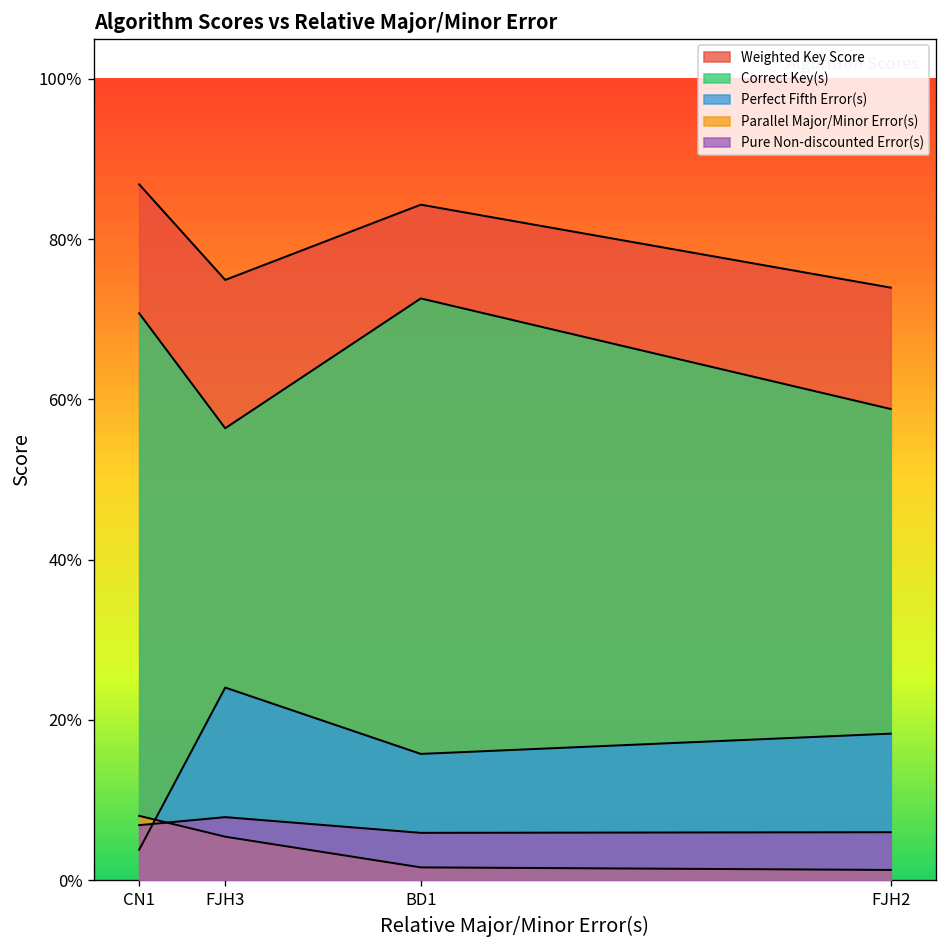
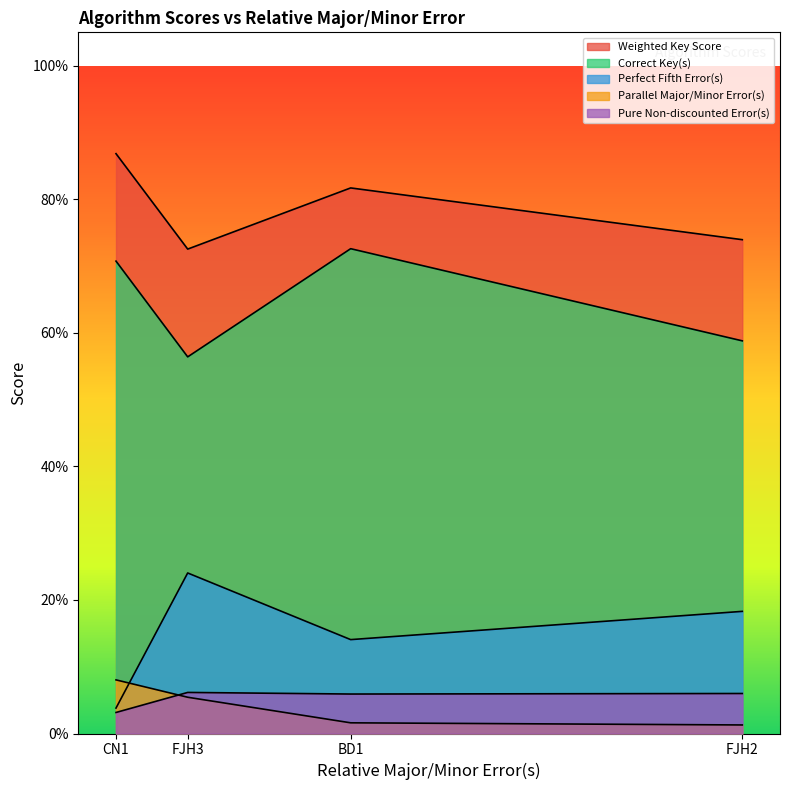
  {
    "Weighted Key Score": {
      "CN1": "87%",
-     "FJH3": "75%",
-     "BD1": "84%",
+     "FJH3": "73%",
+     "BD1": "82%",
      "FJH2": "74%"
    },
    "Correct Key(s)": {
      "CN1": "71%",
      "FJH3": "56%",
      "BD1": "73%",
      "FJH2": "59%"
    },
    "Perfect Fifth Error(s)": {
      "CN1": "4%",
      "FJH3": "24%",
-     "BD1": "16%",
+     "BD1": "14%",
      "FJH2": "18%"
    },
    "Parallel Major/Minor Error(s)": {
      "CN1": "8%",
      "FJH3": "5%",
      "BD1": "2%",
      "FJH2": "1%"
    },
    "Pure Non-discounted Error(s)": {
-     "CN1": "7%",
-     "FJH3": "8%",
+     "CN1": "3%",
+     "FJH3": "6%",
      "BD1": "6%",
      "FJH2": "6%"
    }
  }
